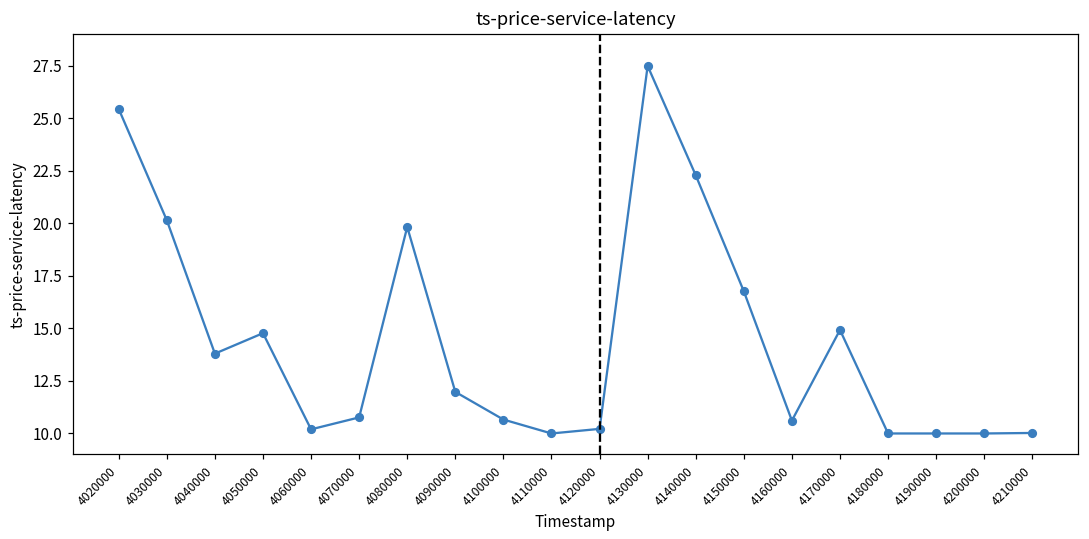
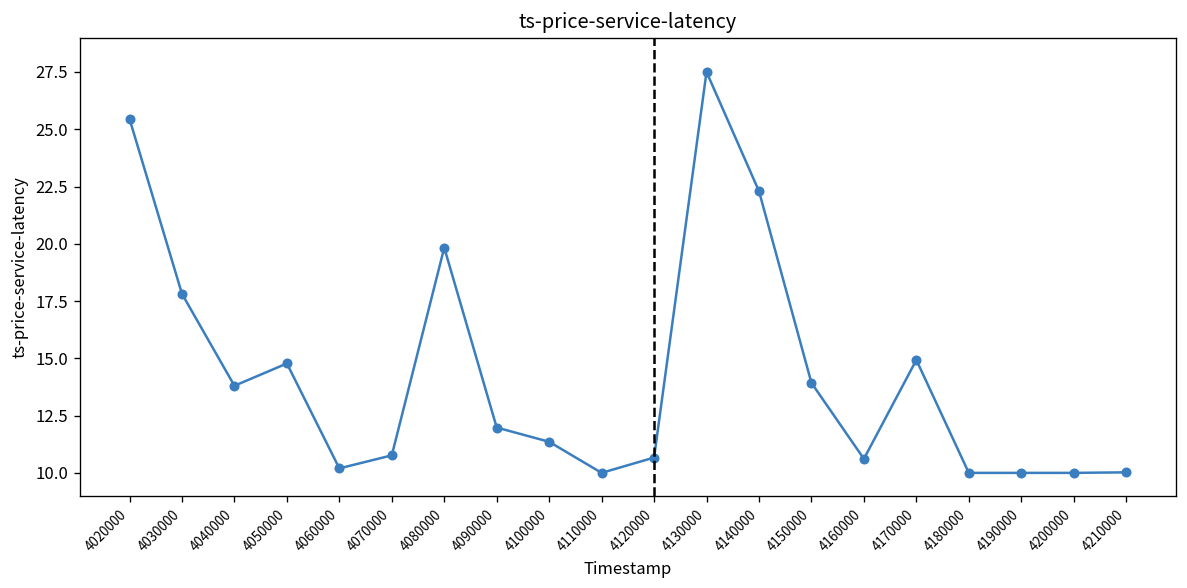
  {
    "4020000": 25.5,
-   "4030000": 20.2,
+   "4030000": 17.8,
    "4040000": 13.8,
    "4050000": 14.8,
    "4060000": 10.2,
    "4070000": 10.8,
    "4080000": 19.8,
    "4090000": 12.0,
-   "4100000": 10.7,
+   "4100000": 11.4,
    "4110000": 10.0,
-   "4120000": 10.2,
+   "4120000": 10.7,
    "4130000": 27.5,
    "4140000": 22.3,
-   "4150000": 16.8,
+   "4150000": 13.9,
    "4160000": 10.6,
    "4170000": 14.9,
    "4180000": 10.0,
    "4190000": 10.0,
    "4200000": 10.0,
    "4210000": 10.0
  }
